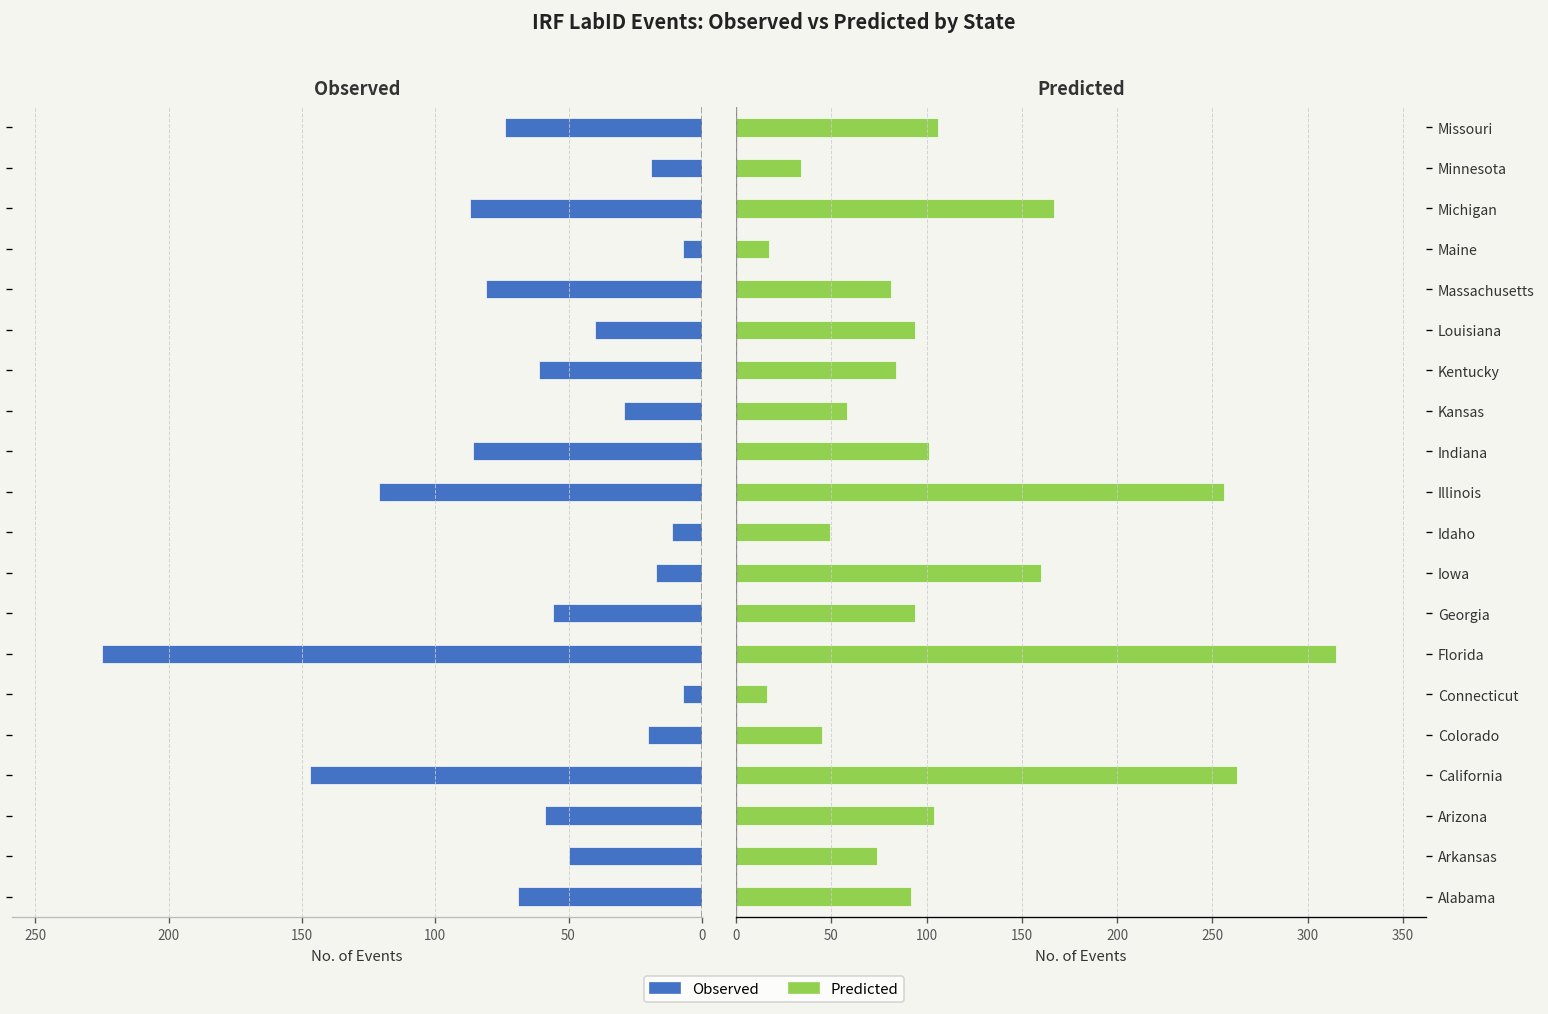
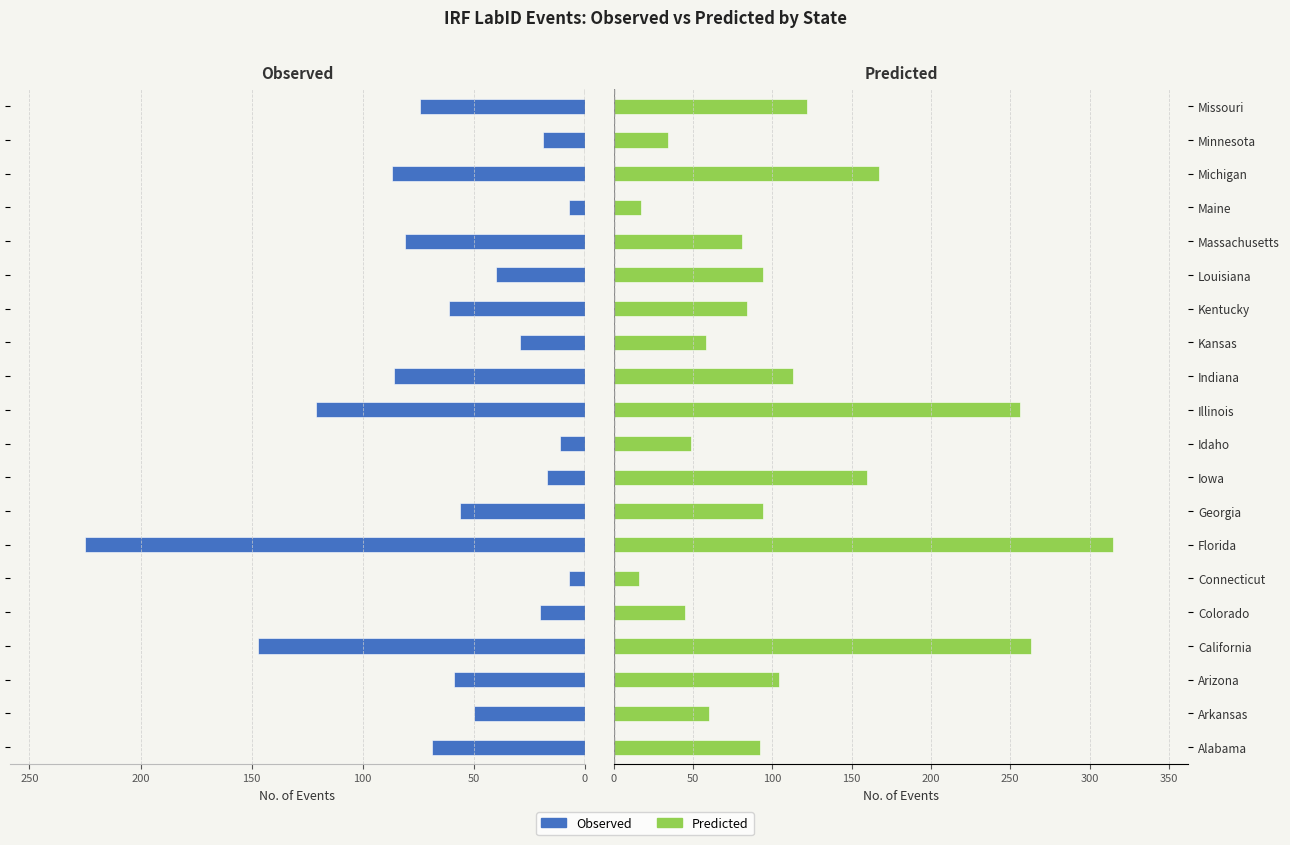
  {
    "Predicted": {
-     "Missouri": 106,
+     "Missouri": 122,
      "Minnesota": 34,
      "Michigan": 167,
      "Maine": 17,
      "Massachusetts": 81,
      "Louisiana": 94,
      "Kentucky": 84,
      "Kansas": 58,
-     "Indiana": 101,
+     "Indiana": 113,
      "Illinois": 256,
      "Idaho": 49,
      "Iowa": 160,
      "Georgia": 94,
      "Florida": 315,
      "Connecticut": 16,
      "Colorado": 45,
      "California": 263,
      "Arizona": 104,
-     "Arkansas": 74,
+     "Arkansas": 60,
      "Alabama": 92
    }
  }
